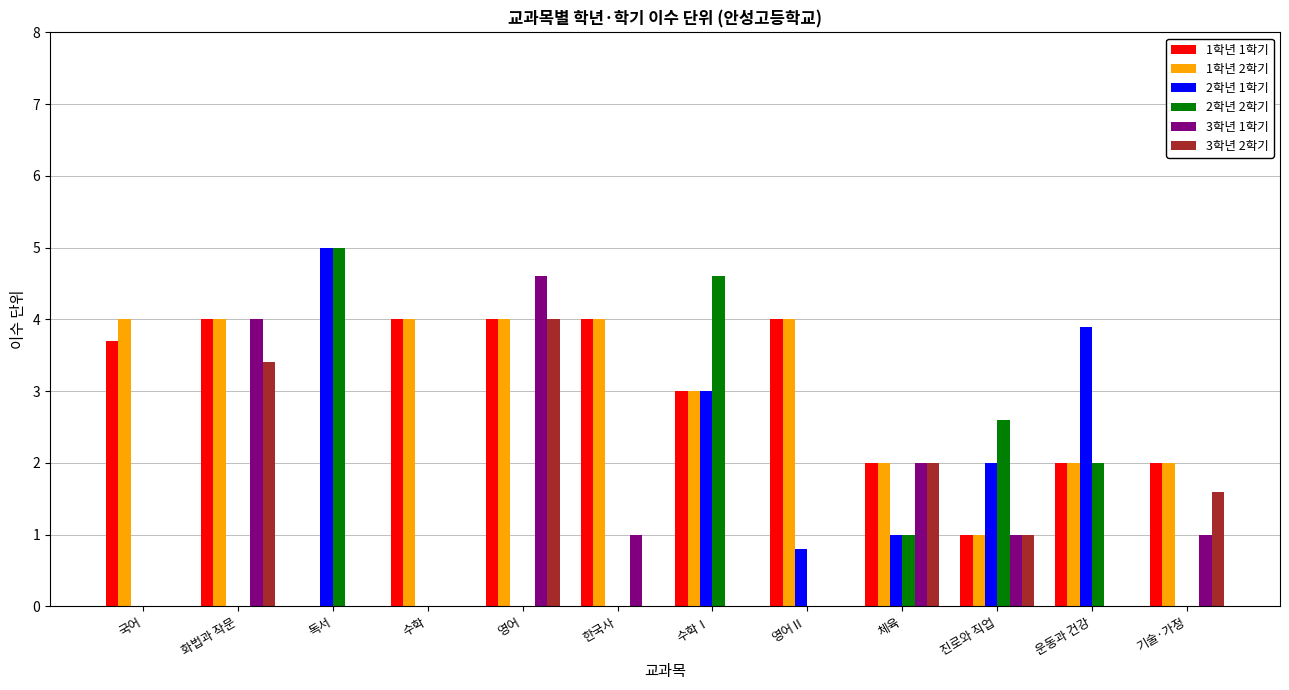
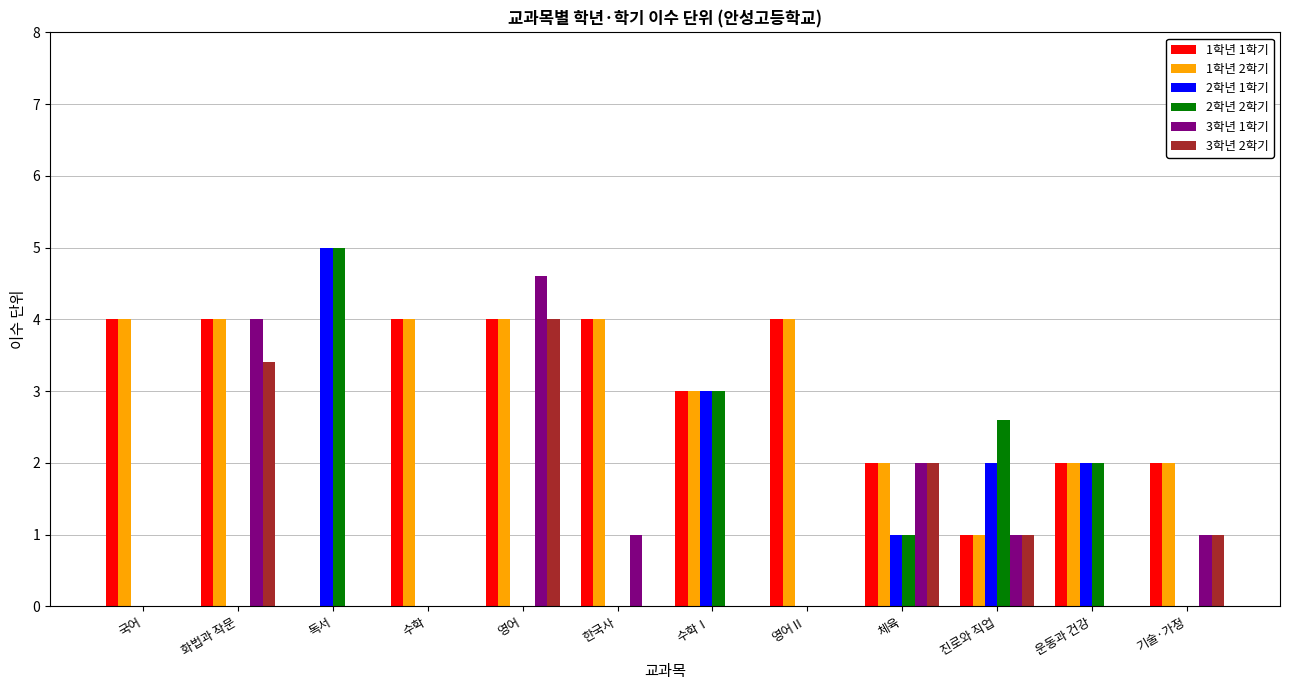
  {
    "1학년 1학기": {
-     "국어": 3.7,
+     "국어": 4.0,
      "화법과 작문": 4.0,
      "독서": 0.0,
      "수학": 4.0,
      "영어": 4.0,
      "한국사": 4.0,
      "수학Ⅰ": 3.0,
      "영어Ⅱ": 4.0,
      "체육": 2.0,
      "진로와 직업": 1.0,
      "운동과 건강": 2.0,
      "기술·가정": 2.0
    },
    "1학년 2학기": {
      "국어": 4.0,
      "화법과 작문": 4.0,
      "독서": 0.0,
      "수학": 4.0,
      "영어": 4.0,
      "한국사": 4.0,
      "수학Ⅰ": 3.0,
      "영어Ⅱ": 4.0,
      "체육": 2.0,
      "진로와 직업": 1.0,
      "운동과 건강": 2.0,
      "기술·가정": 2.0
    },
    "2학년 1학기": {
      "국어": 0.0,
      "화법과 작문": 0.0,
      "독서": 5.0,
      "수학": 0.0,
      "영어": 0.0,
      "한국사": 0.0,
      "수학Ⅰ": 3.0,
-     "영어Ⅱ": 0.8,
+     "영어Ⅱ": 0.0,
      "체육": 1.0,
      "진로와 직업": 2.0,
-     "운동과 건강": 3.9,
+     "운동과 건강": 2.0,
      "기술·가정": 0.0
    },
    "2학년 2학기": {
      "국어": 0.0,
      "화법과 작문": 0.0,
      "독서": 5.0,
      "수학": 0.0,
      "영어": 0.0,
      "한국사": 0.0,
-     "수학Ⅰ": 4.6,
+     "수학Ⅰ": 3.0,
      "영어Ⅱ": 0.0,
      "체육": 1.0,
      "진로와 직업": 2.6,
      "운동과 건강": 2.0,
      "기술·가정": 0.0
    },
    "3학년 1학기": {
      "국어": 0.0,
      "화법과 작문": 4.0,
      "독서": 0.0,
      "수학": 0.0,
      "영어": 4.6,
      "한국사": 1.0,
      "수학Ⅰ": 0.0,
      "영어Ⅱ": 0.0,
      "체육": 2.0,
      "진로와 직업": 1.0,
      "운동과 건강": 0.0,
      "기술·가정": 1.0
    },
    "3학년 2학기": {
      "국어": 0.0,
      "화법과 작문": 3.4,
      "독서": 0.0,
      "수학": 0.0,
      "영어": 4.0,
      "한국사": 0.0,
      "수학Ⅰ": 0.0,
      "영어Ⅱ": 0.0,
      "체육": 2.0,
      "진로와 직업": 1.0,
      "운동과 건강": 0.0,
-     "기술·가정": 1.6
+     "기술·가정": 1.0
    }
  }
